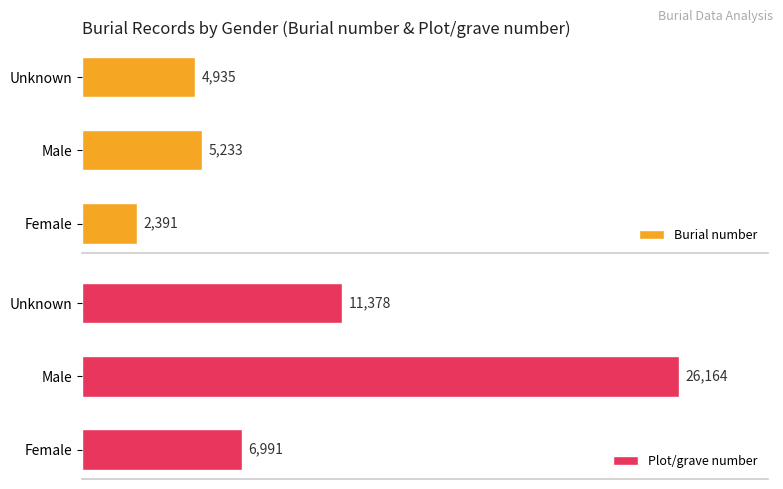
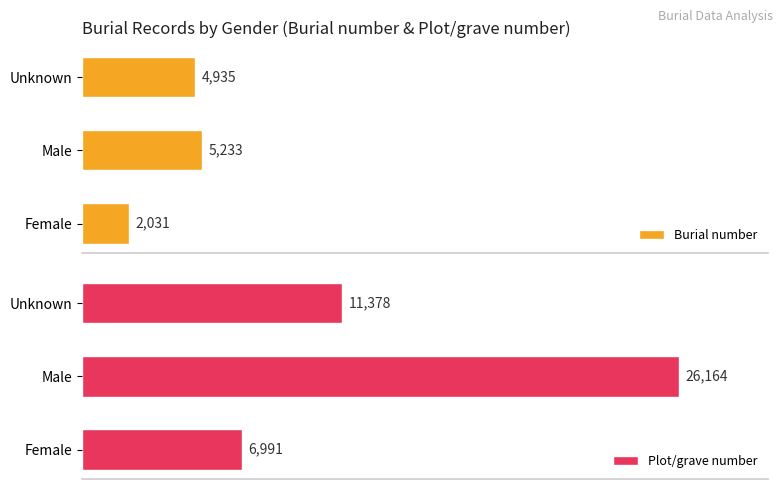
  {
    "Burial Records by Gender (Burial number & Plot/grave number)": {
      "Unknown": "4,935",
      "Male": "5,233",
-     "Female": "2,391"
+     "Female": "2,031"
    }
  }
